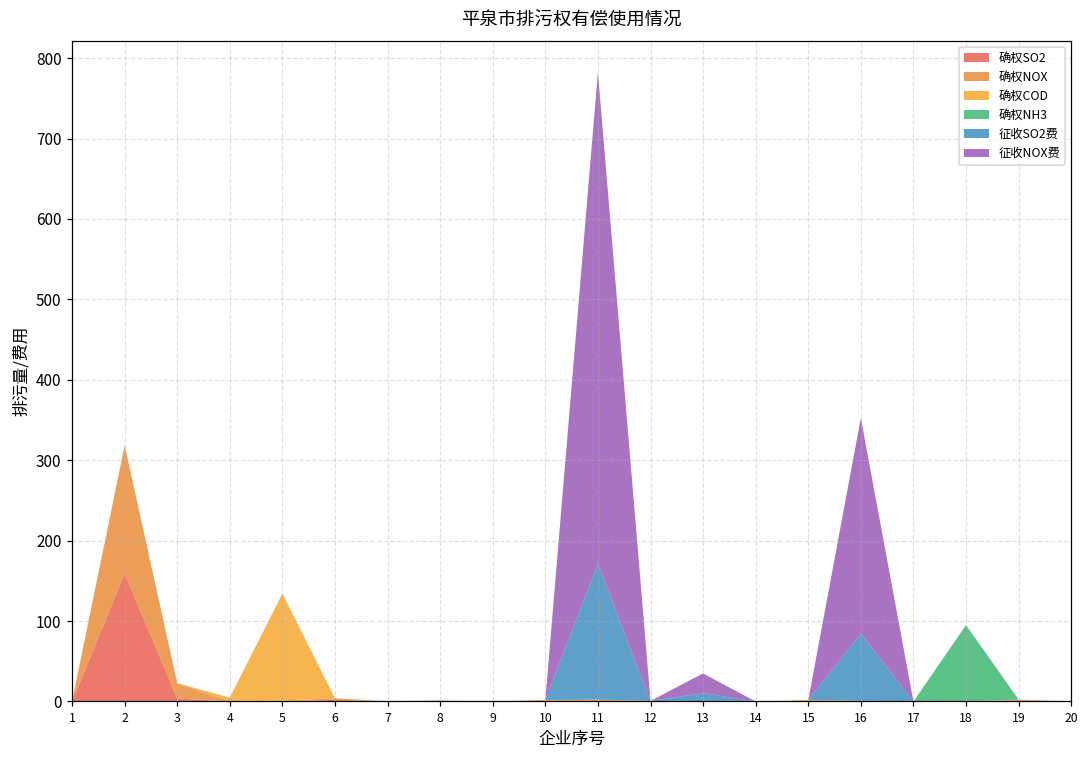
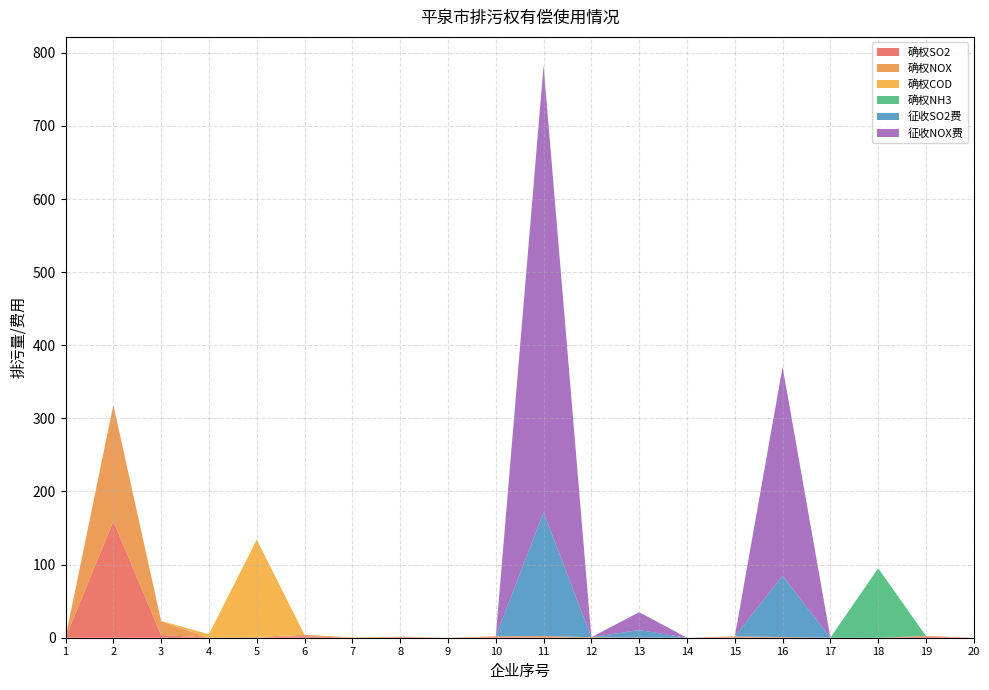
  {
    "征收SO2费": {
      "11": 170,
      "13": 10,
      "16": 80
    },
    "征收NOX费": {
      "11": 610,
      "13": 20,
-     "16": 270
+     "16": 290
    }
  }
